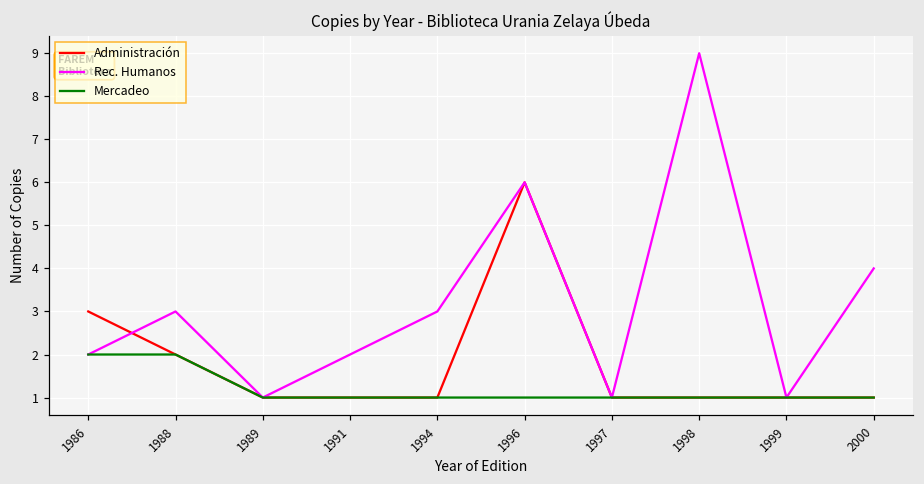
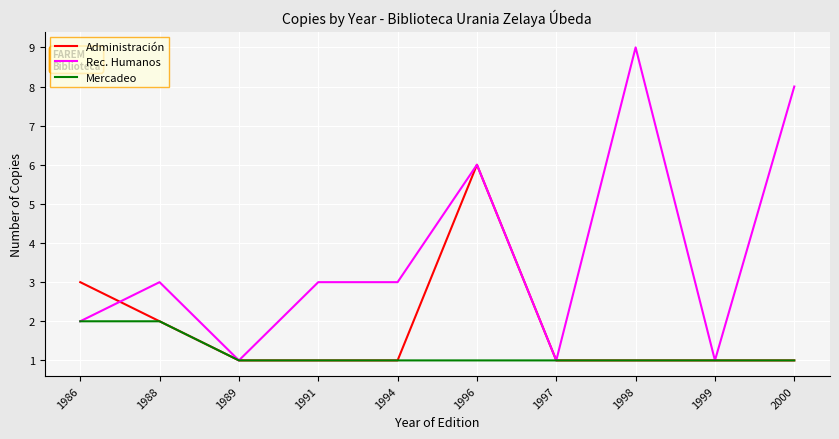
  {
    "Administración": {
      "1986": 3
    },
    "Rec. Humanos": {
      "1988": 3,
-     "1991": 2,
+     "1991": 3,
      "1994": 3,
      "1998": 9,
-     "2000": 4
+     "2000": 8
    },
    "Mercadeo": {
      "1996": 1
    }
  }
